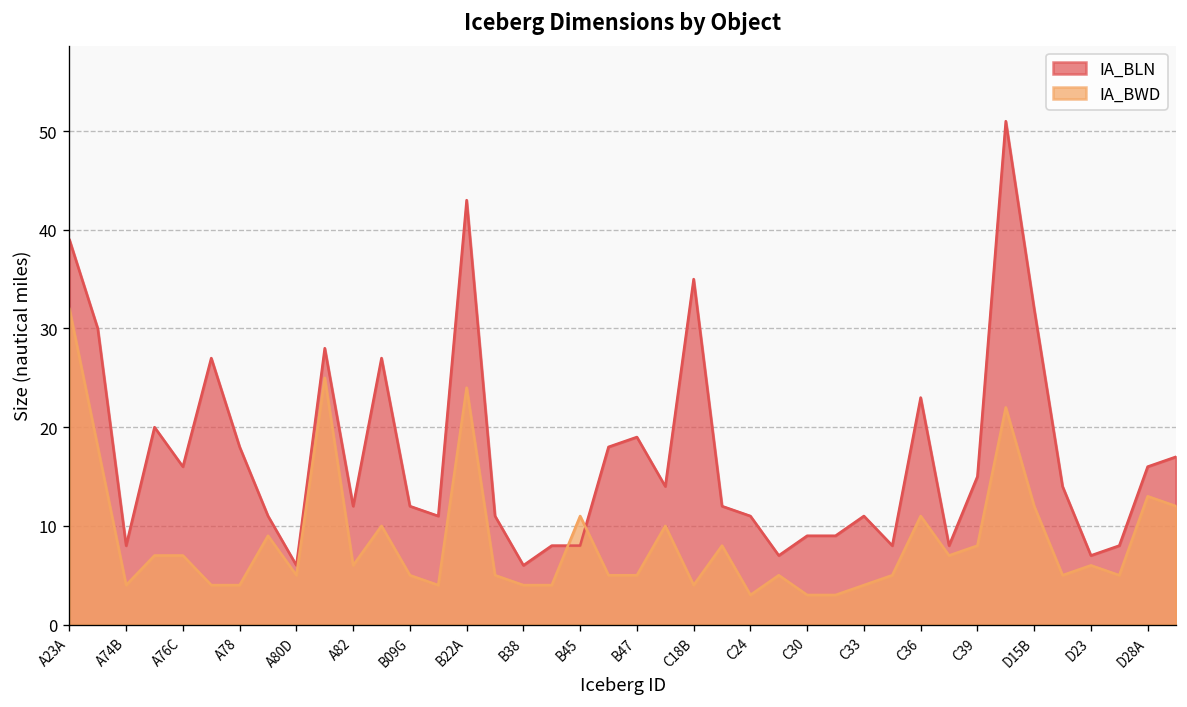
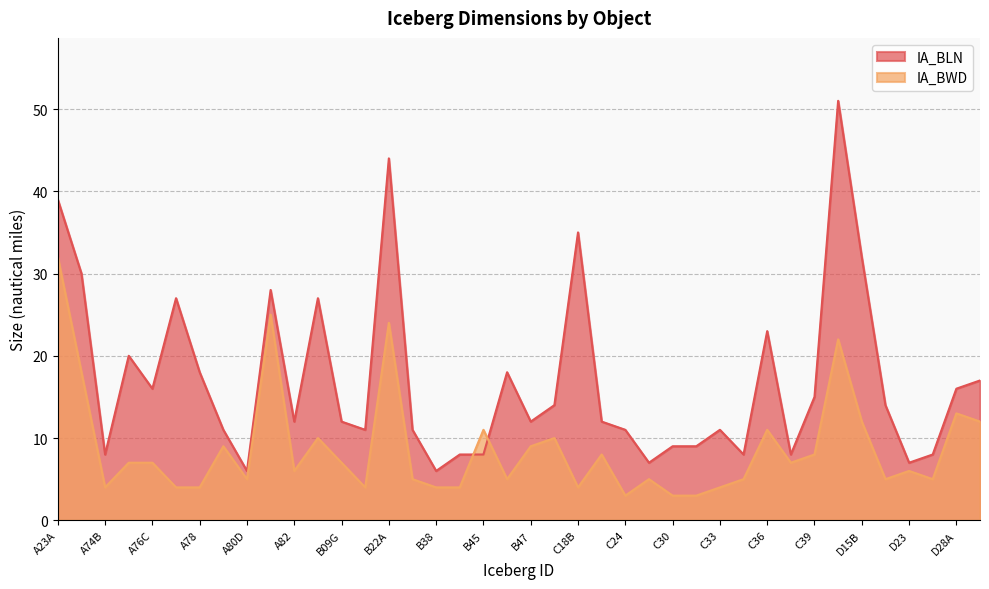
  {
    "IA_BLN": {
      "A23A": 39,
      "A74B": 8,
      "A76C": 16,
      "A78": 18,
      "A80D": 6,
      "A82": 12,
      "B09G": 12,
-     "B22A": 43,
+     "B22A": 44,
      "B38": 6,
      "B45": 8,
-     "B47": 19,
+     "B47": 12,
      "C18B": 35,
      "C24": 11,
      "C30": 9,
      "C33": 11,
      "C36": 23,
      "C39": 15,
      "D15B": 32,
      "D23": 7,
      "D28A": 16
    },
    "IA_BWD": {
      "A23A": 32,
      "A74B": 4,
      "A76C": 7,
      "A78": 4,
      "A80D": 5,
      "A82": 6,
-     "B09G": 5,
+     "B09G": 7,
      "B22A": 24,
      "B38": 4,
      "B45": 11,
-     "B47": 5,
+     "B47": 9,
      "C18B": 4,
      "C24": 3,
      "C30": 3,
      "C33": 4,
      "C36": 11,
      "C39": 8,
      "D15B": 12,
      "D23": 6,
      "D28A": 13
    }
  }
